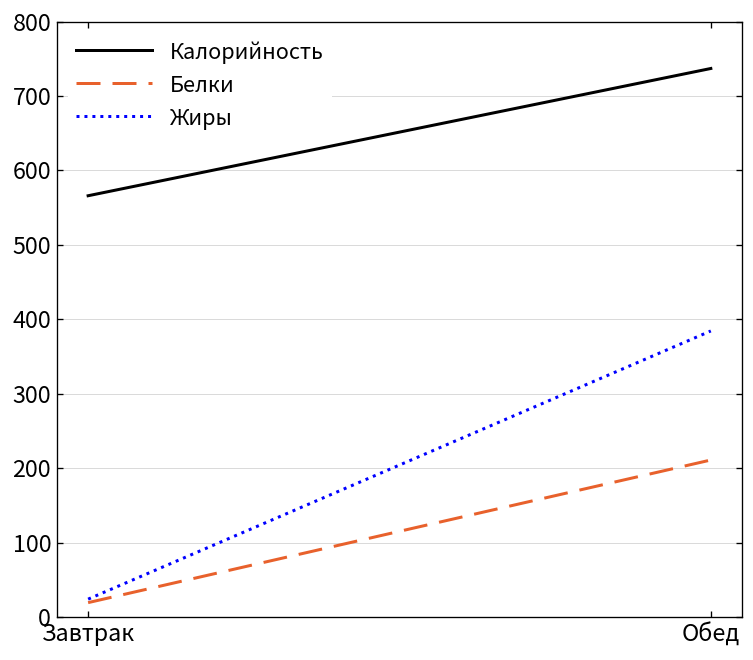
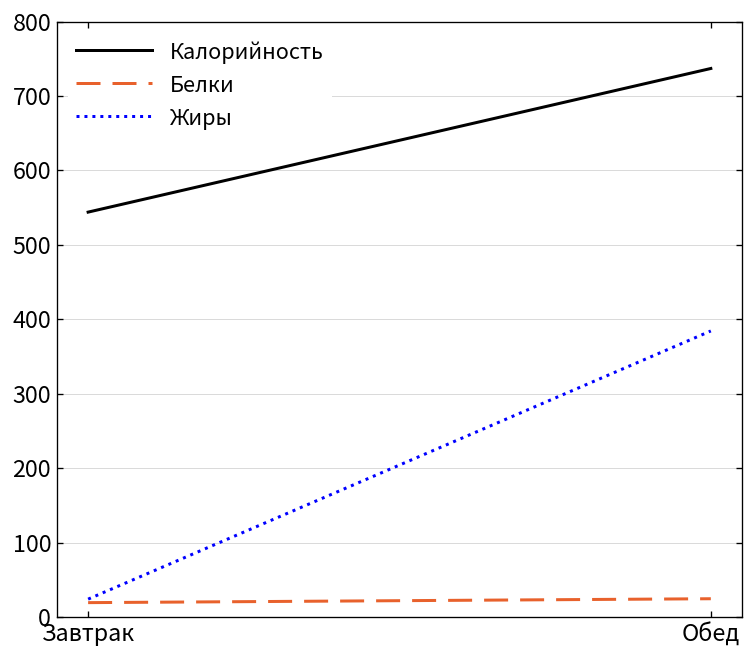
  {
    "Калорийность": {
-     "Завтрак": 570,
+     "Завтрак": 540,
      "Обед": 740
    },
    "Белки": {
      "Завтрак": 20,
-     "Обед": 210
+     "Обед": 20
    },
    "Жиры": {
      "Завтрак": 20,
      "Обед": 380
    }
  }
